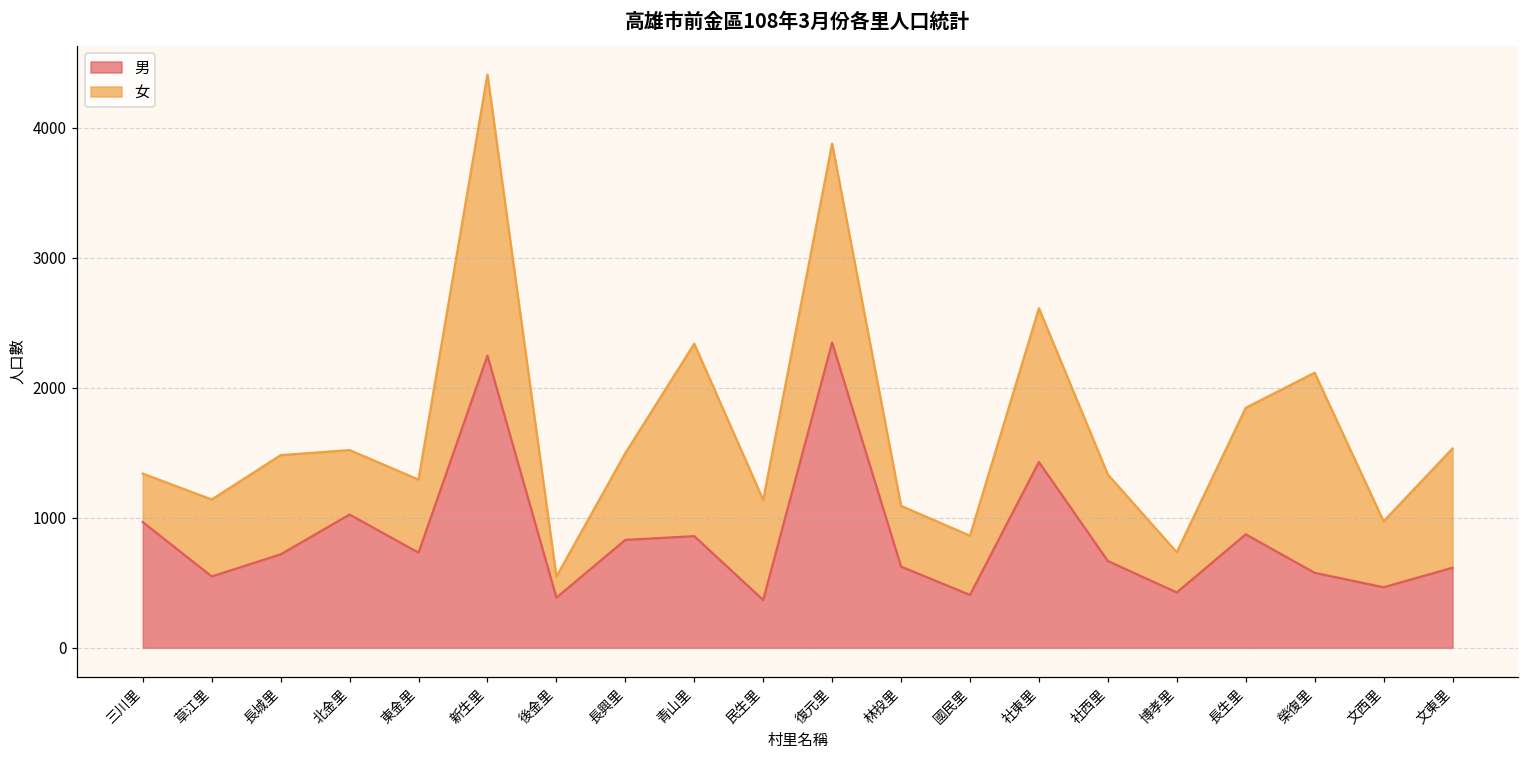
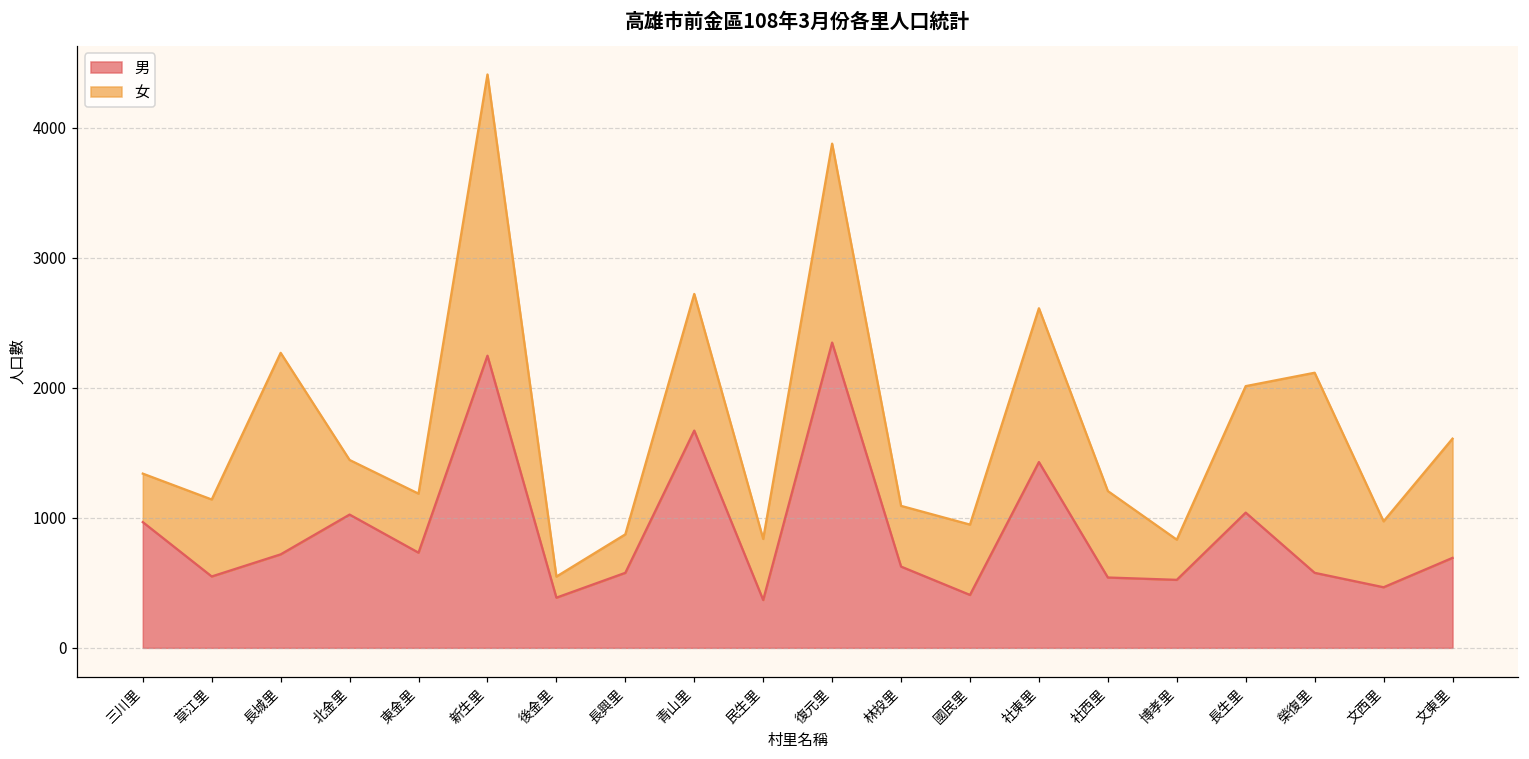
  {
    "男": {
      "三川里": 970,
      "草江里": 550,
      "長城里": 720,
      "北金里": 1030,
      "東金里": 730,
      "新生里": 2250,
      "後金里": 390,
-     "長興里": 830,
-     "青山里": 860,
+     "長興里": 580,
+     "青山里": 1670,
      "民生里": 370,
      "復元里": 2350,
      "林投里": 630,
      "國民里": 410,
      "社東里": 1430,
-     "社西里": 670,
-     "博孝里": 430,
-     "長生里": 870,
+     "社西里": 540,
+     "博孝里": 520,
+     "長生里": 1040,
      "榮復里": 580,
      "文西里": 470,
-     "文東里": 620
+     "文東里": 690
    },
    "女": {
      "三川里": 370,
      "草江里": 590,
-     "長城里": 760,
-     "北金里": 500,
-     "東金里": 560,
+     "長城里": 1550,
+     "北金里": 420,
+     "東金里": 450,
      "新生里": 2160,
      "後金里": 160,
-     "長興里": 670,
-     "青山里": 1480,
-     "民生里": 770,
+     "長興里": 300,
+     "青山里": 1050,
+     "民生里": 470,
      "復元里": 1530,
      "林投里": 470,
-     "國民里": 460,
+     "國民里": 540,
      "社東里": 1180,
      "社西里": 670,
      "博孝里": 310,
      "長生里": 970,
      "榮復里": 1540,
      "文西里": 510,
      "文東里": 920
    }
  }
